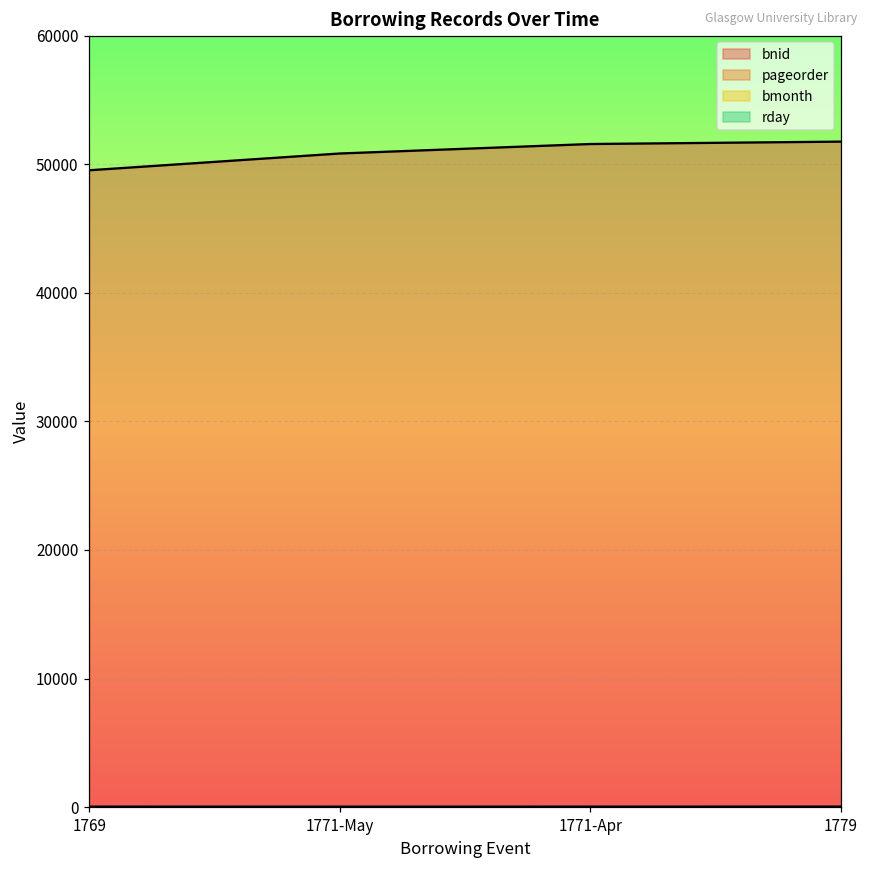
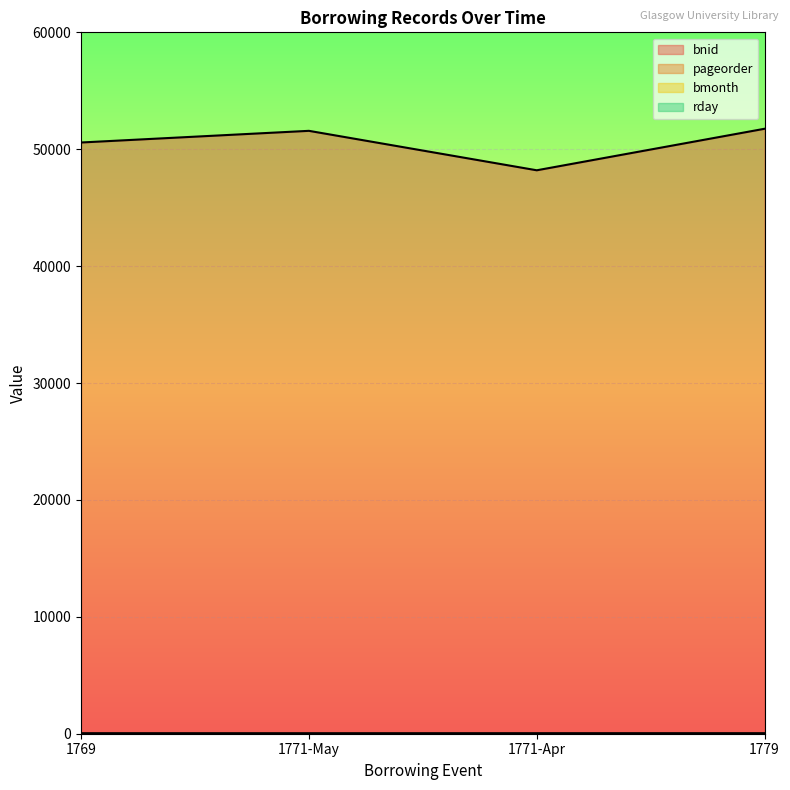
  {
    "bnid": {
-     "1769": 49500,
-     "1771-May": 50800,
-     "1771-Apr": 51600,
+     "1769": 50600,
+     "1771-May": 51600,
+     "1771-Apr": 48200,
      "1779": 51800
    },
    "rday": {
      "1769": 0,
      "1771-May": 0,
      "1771-Apr": 0,
      "1779": 0
    }
  }
